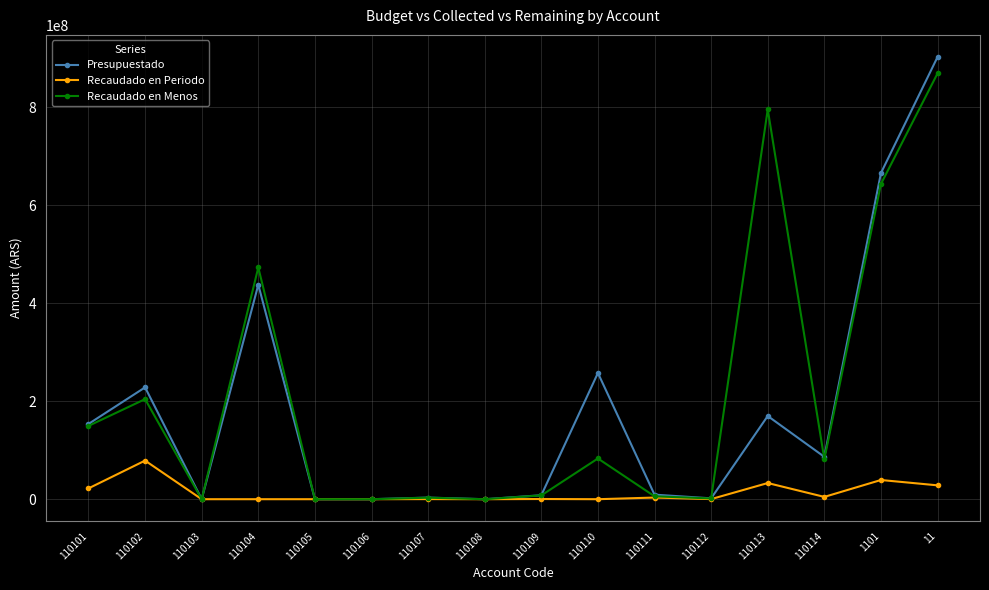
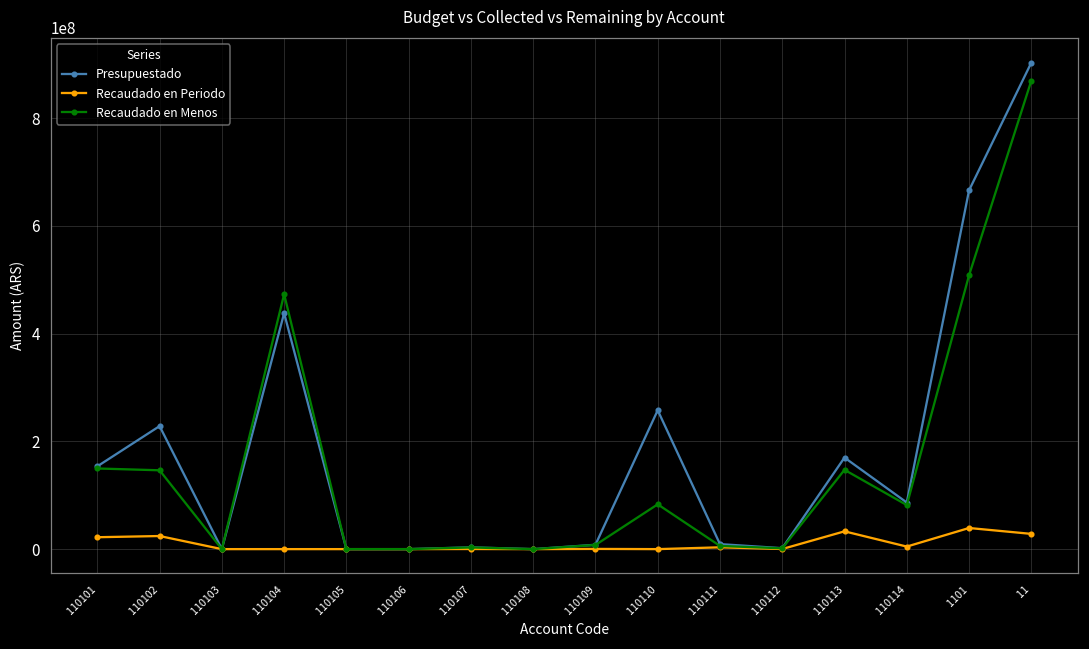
  {
    "Presupuestado": {
      "110102": 230000000,
      "110104": 440000000,
      "110110": 260000000,
      "110113": 170000000,
      "1101": 670000000,
      "11": 900000000
    },
    "Recaudado en Periodo": {
      "110101": 20000000,
-     "110102": 80000000,
+     "110102": 20000000,
      "110104": 0,
      "110109": 0,
      "110110": 0,
      "110113": 30000000,
      "110114": 0,
      "1101": 40000000,
      "11": 30000000
    },
    "Recaudado en Menos": {
-     "110102": 200000000,
+     "110102": 150000000,
      "110104": 470000000,
      "110110": 80000000,
-     "110113": 800000000,
-     "1101": 640000000,
+     "110113": 150000000,
+     "1101": 510000000,
      "11": 870000000
    }
  }
